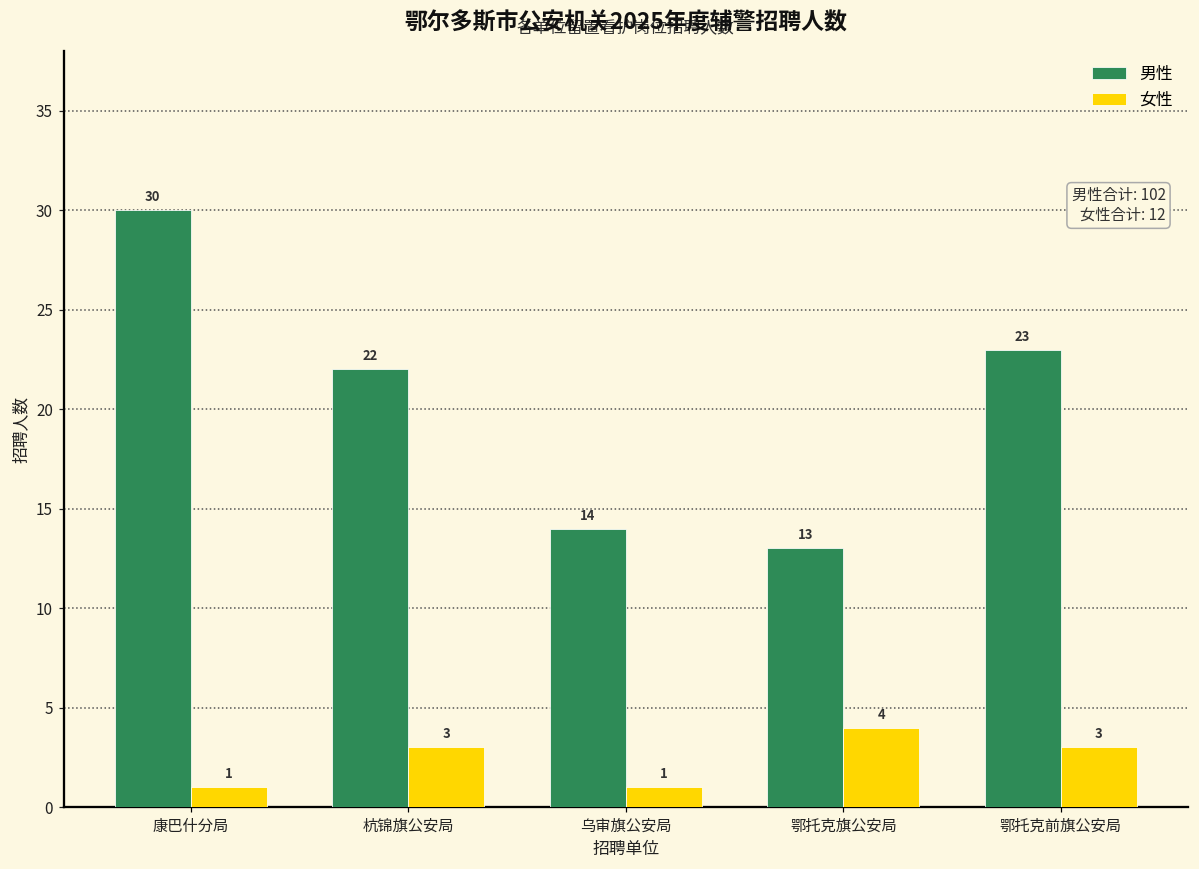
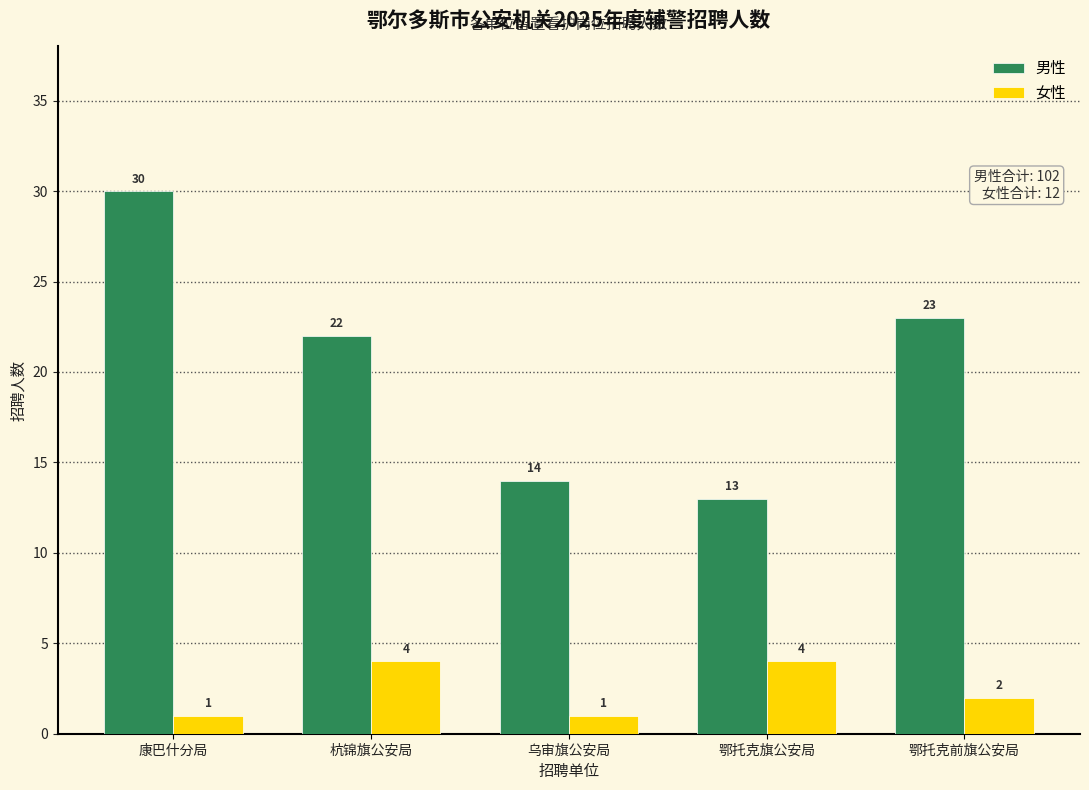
  {
    "男性": {
      "康巴什分局": 30,
      "杭锦旗公安局": 22,
      "乌审旗公安局": 14,
      "鄂托克旗公安局": 13,
      "鄂托克前旗公安局": 23
    },
    "女性": {
      "康巴什分局": 1,
-     "杭锦旗公安局": 3,
+     "杭锦旗公安局": 4,
      "乌审旗公安局": 1,
      "鄂托克旗公安局": 4,
-     "鄂托克前旗公安局": 3
+     "鄂托克前旗公安局": 2
    }
  }
